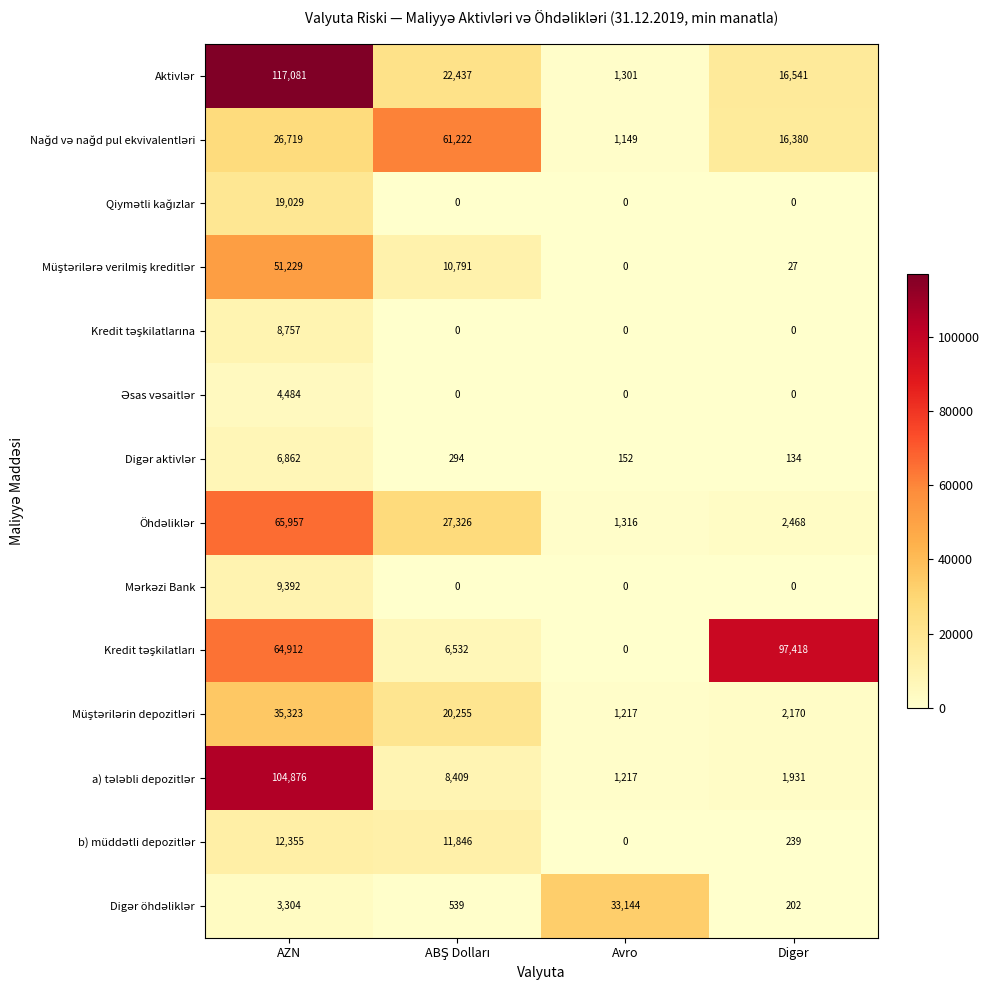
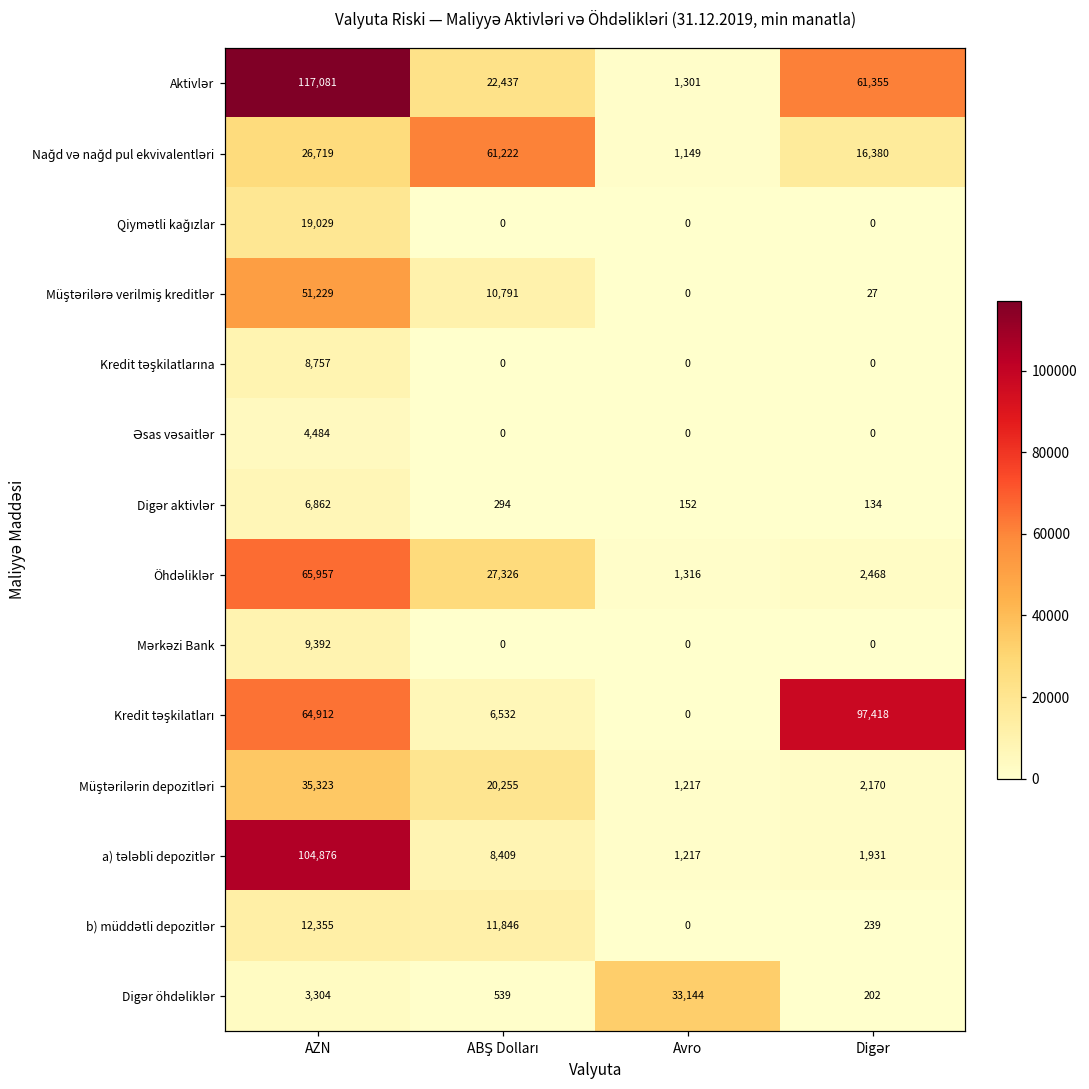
  {
    "Aktivlər": {
      "AZN": "117,081",
      "ABŞ Dolları": "22,437",
      "Avro": "1,301",
-     "Digər": "16,541"
+     "Digər": "61,355"
    },
    "Nağd və nağd pul ekvivalentləri": {
      "AZN": "26,719",
      "ABŞ Dolları": "61,222",
      "Avro": "1,149",
      "Digər": "16,380"
    },
    "Qiymətli kağızlar": {
      "AZN": "19,029",
      "ABŞ Dolları": "0",
      "Avro": "0",
      "Digər": "0"
    },
    "Müştərilərə verilmiş kreditlər": {
      "AZN": "51,229",
      "ABŞ Dolları": "10,791",
      "Avro": "0",
      "Digər": "27"
    },
    "Kredit təşkilatlarına": {
      "AZN": "8,757",
      "ABŞ Dolları": "0",
      "Avro": "0",
      "Digər": "0"
    },
    "Əsas vəsaitlər": {
      "AZN": "4,484",
      "ABŞ Dolları": "0",
      "Avro": "0",
      "Digər": "0"
    },
    "Digər aktivlər": {
      "AZN": "6,862",
      "ABŞ Dolları": "294",
      "Avro": "152",
      "Digər": "134"
    },
    "Öhdəliklər": {
      "AZN": "65,957",
      "ABŞ Dolları": "27,326",
      "Avro": "1,316",
      "Digər": "2,468"
    },
    "Mərkəzi Bank": {
      "AZN": "9,392",
      "ABŞ Dolları": "0",
      "Avro": "0",
      "Digər": "0"
    },
    "Kredit təşkilatları": {
      "AZN": "64,912",
      "ABŞ Dolları": "6,532",
      "Avro": "0",
      "Digər": "97,418"
    },
    "Müştərilərin depozitləri": {
      "AZN": "35,323",
      "ABŞ Dolları": "20,255",
      "Avro": "1,217",
      "Digər": "2,170"
    },
    "a) tələbli depozitlər": {
      "AZN": "104,876",
      "ABŞ Dolları": "8,409",
      "Avro": "1,217",
      "Digər": "1,931"
    },
    "b) müddətli depozitlər": {
      "AZN": "12,355",
      "ABŞ Dolları": "11,846",
      "Avro": "0",
      "Digər": "239"
    },
    "Digər öhdəliklər": {
      "AZN": "3,304",
      "ABŞ Dolları": "539",
      "Avro": "33,144",
      "Digər": "202"
    }
  }
